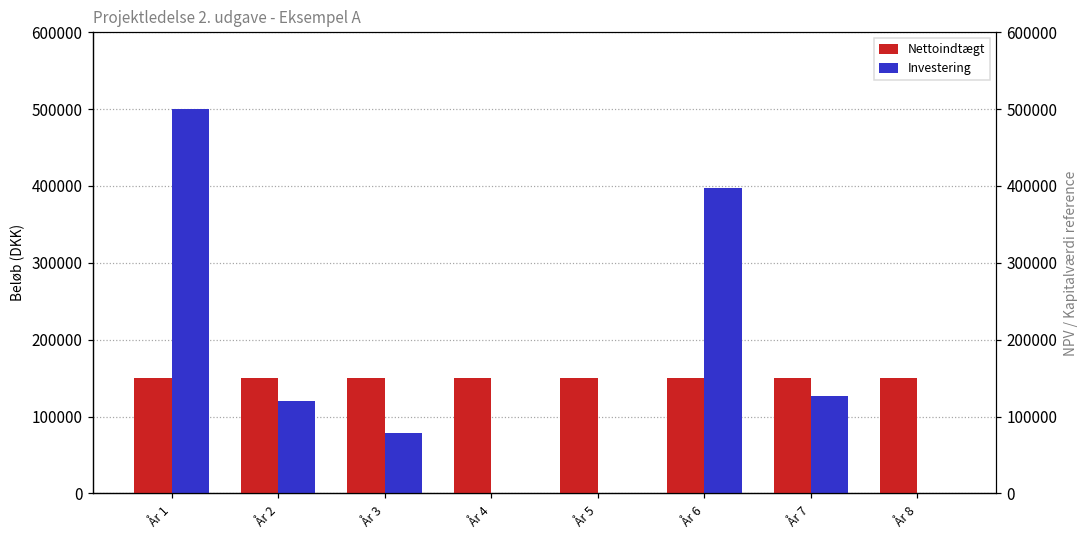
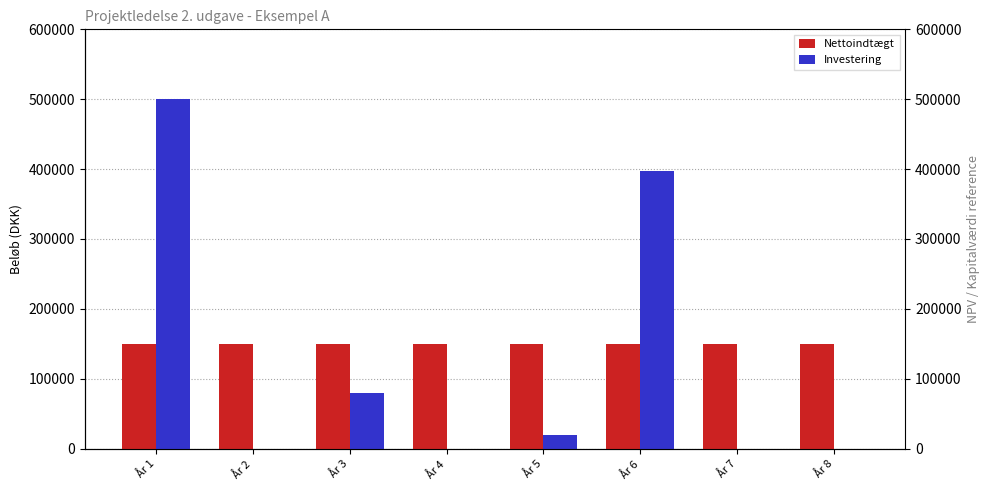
  {
    "Nettoindtægt": {
      "År 1": 150000,
      "År 2": 150000,
      "År 3": 150000,
      "År 4": 150000,
      "År 5": 150000,
      "År 6": 150000,
      "År 7": 150000,
      "År 8": 150000
    },
    "Investering": {
      "År 1": 500000,
-     "År 2": 120000,
+     "År 2": 0,
      "År 3": 80000,
      "År 4": 0,
-     "År 5": 0,
+     "År 5": 20000,
      "År 6": 400000,
-     "År 7": 130000,
+     "År 7": 0,
      "År 8": 0
    }
  }
